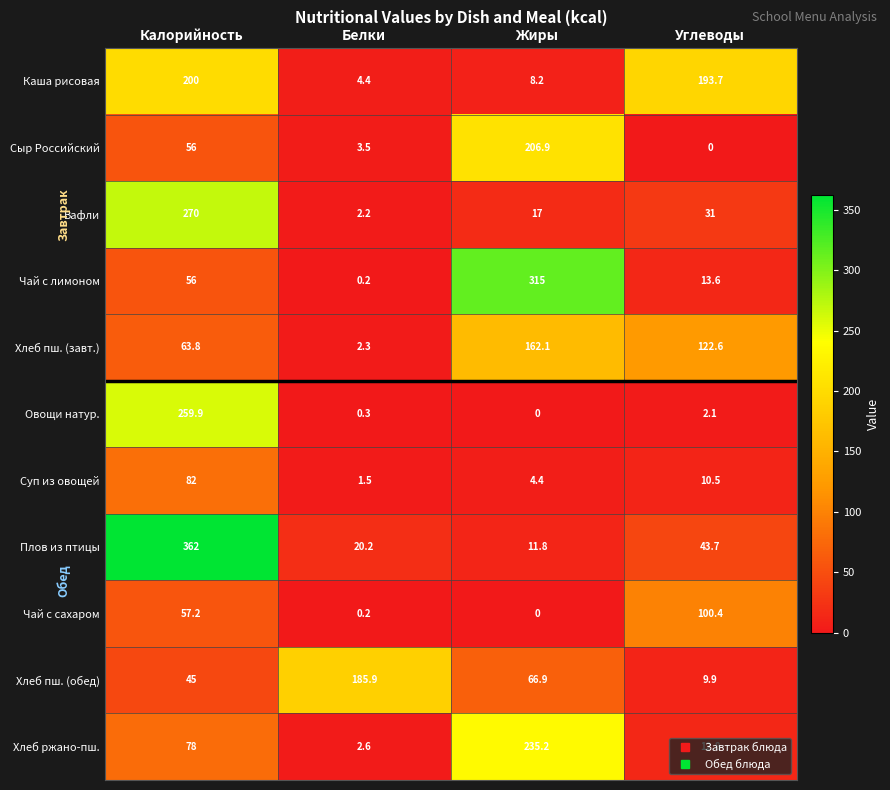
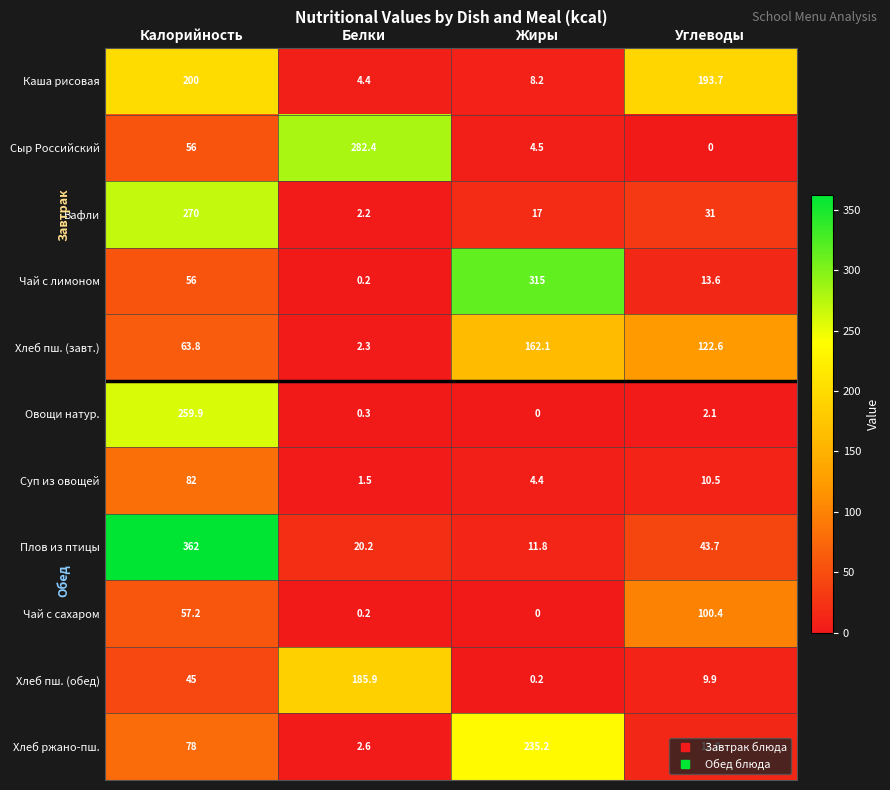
  {
    "Каша рисовая": {
      "Калорийность": 200,
      "Белки": 4.4,
      "Жиры": 8.2,
      "Углеводы": 193.7
    },
    "Сыр Российский": {
      "Калорийность": 56,
-     "Белки": 3.5,
-     "Жиры": 206.9,
+     "Белки": 282.4,
+     "Жиры": 4.5,
      "Углеводы": 0
    },
    "Вафли": {
      "Калорийность": 270,
      "Белки": 2.2,
      "Жиры": 17,
      "Углеводы": 31
    },
    "Чай с лимоном": {
      "Калорийность": 56,
      "Белки": 0.2,
      "Жиры": 315,
      "Углеводы": 13.6
    },
    "Хлеб пш. (завт.)": {
      "Калорийность": 63.8,
      "Белки": 2.3,
      "Жиры": 162.1,
      "Углеводы": 122.6
    },
    "Овощи натур.": {
      "Калорийность": 259.9,
      "Белки": 0.3,
      "Жиры": 0,
      "Углеводы": 2.1
    },
    "Суп из овощей": {
      "Калорийность": 82,
      "Белки": 1.5,
      "Жиры": 4.4,
      "Углеводы": 10.5
    },
    "Плов из птицы": {
      "Калорийность": 362,
      "Белки": 20.2,
      "Жиры": 11.8,
      "Углеводы": 43.7
    },
    "Чай с сахаром": {
      "Калорийность": 57.2,
      "Белки": 0.2,
      "Жиры": 0,
      "Углеводы": 100.4
    },
    "Хлеб пш. (обед)": {
      "Калорийность": 45,
      "Белки": 185.9,
-     "Жиры": 66.9,
+     "Жиры": 0.2,
      "Углеводы": 9.9
    },
    "Хлеб ржано-пш.": {
      "Калорийность": 78,
      "Белки": 2.6,
      "Жиры": 235.2
    }
  }
